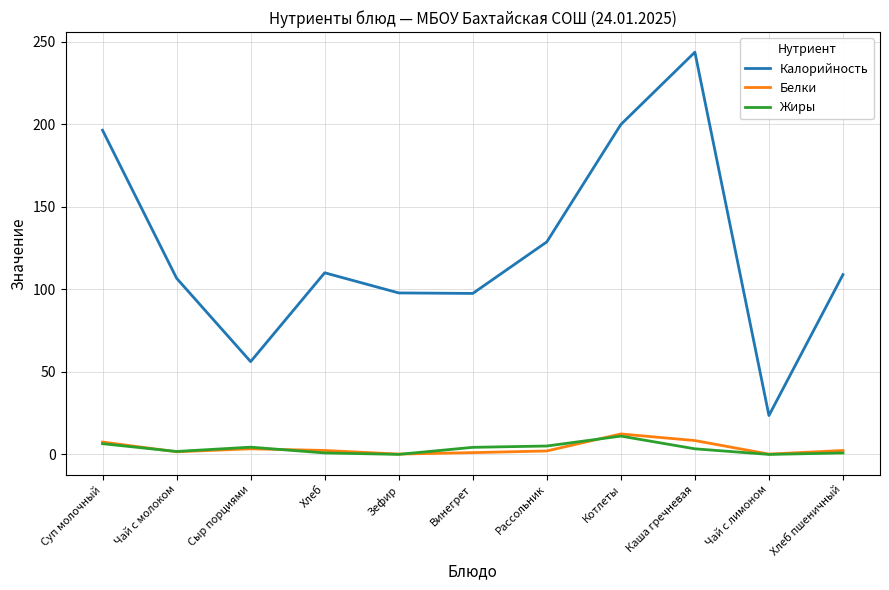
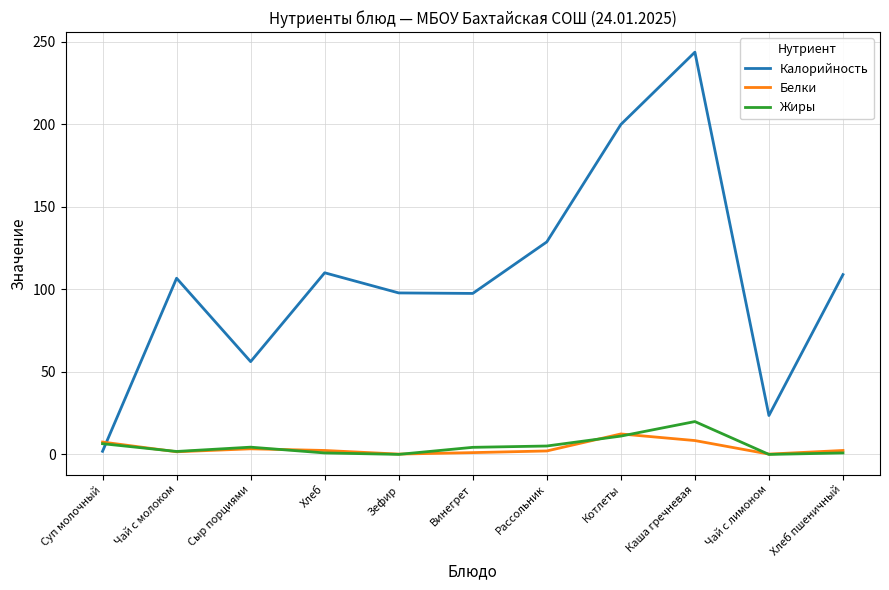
  {
    "Калорийность": {
-     "Суп молочный": 196,
+     "Суп молочный": 2,
      "Чай с молоком": 107,
      "Сыр порциями": 56,
      "Хлеб": 110,
      "Зефир": 98,
      "Винегрет": 98,
      "Рассольник": 129,
      "Котлеты": 200,
      "Каша гречневая": 244,
      "Чай с лимоном": 24,
      "Хлеб пшеничный": 109
    },
    "Белки": {
      "Винегрет": 1,
      "Рассольник": 2,
      "Каша гречневая": 8
    },
    "Жиры": {
      "Винегрет": 4,
      "Рассольник": 5,
-     "Каша гречневая": 3
+     "Каша гречневая": 20
    }
  }
